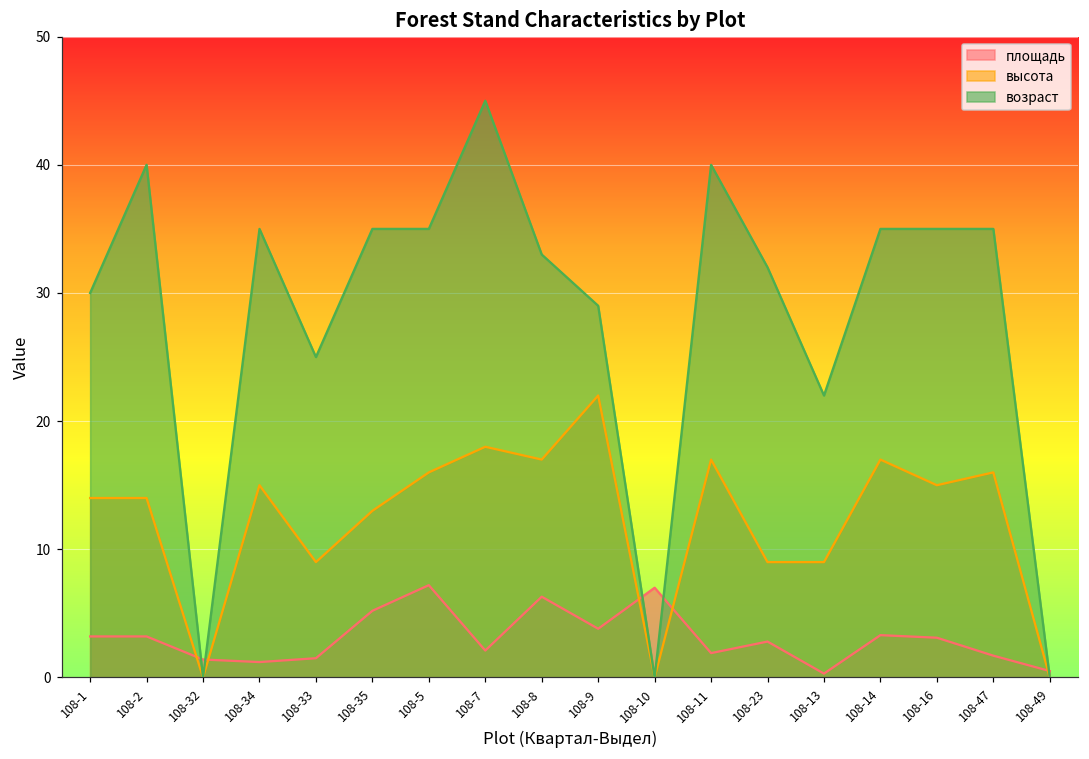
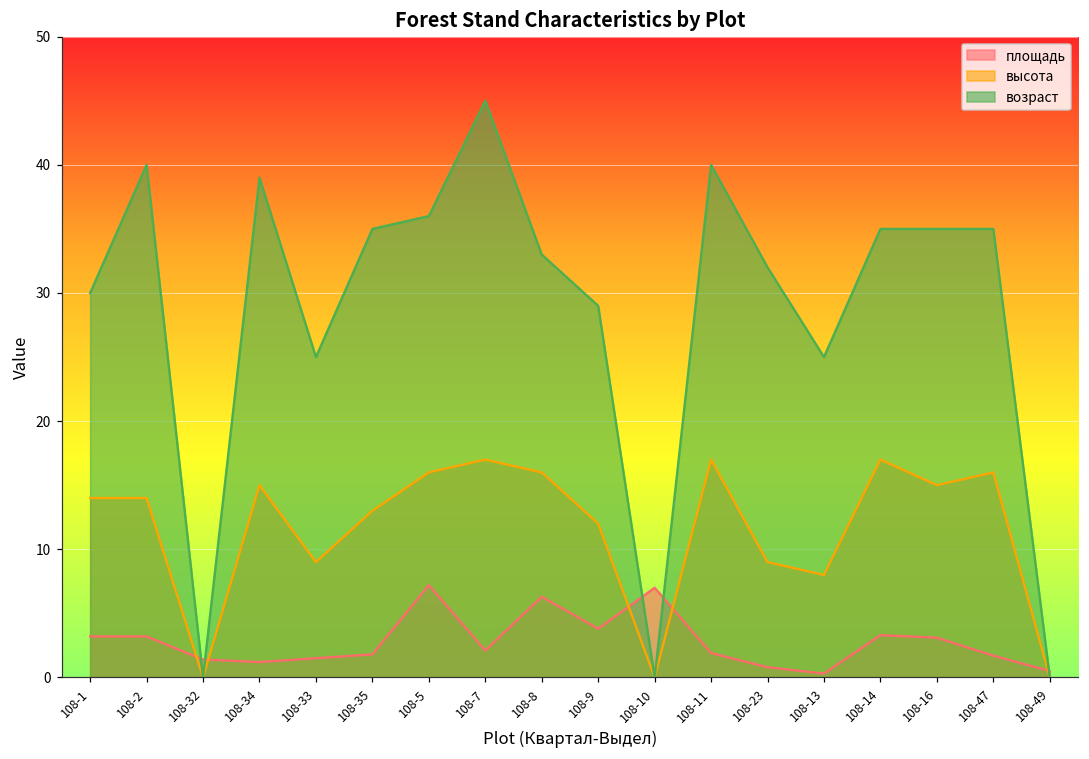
  {
    "площадь": {
      "108-1": 3.2,
      "108-2": 3.2,
      "108-32": 1.4,
      "108-34": 1.2,
      "108-33": 1.5,
-     "108-35": 5.2,
+     "108-35": 1.8,
      "108-5": 7.2,
      "108-7": 2.1,
      "108-8": 6.3,
      "108-9": 3.8,
      "108-10": 7.0,
      "108-11": 1.9,
-     "108-23": 2.8,
+     "108-23": 0.8,
      "108-13": 0.3,
      "108-14": 3.3,
      "108-16": 3.1,
      "108-47": 1.7,
      "108-49": 0.5
    },
    "высота": {
      "108-1": 14,
      "108-2": 14,
      "108-34": 15,
      "108-33": 9,
      "108-35": 13,
      "108-5": 16,
-     "108-7": 18,
-     "108-8": 17,
-     "108-9": 22,
+     "108-7": 17,
+     "108-8": 16,
+     "108-9": 12,
      "108-11": 17,
      "108-23": 9,
-     "108-13": 9,
+     "108-13": 8,
      "108-14": 17,
      "108-16": 15,
      "108-47": 16
    },
    "возраст": {
      "108-1": 30,
      "108-2": 40,
-     "108-34": 35,
+     "108-34": 39,
      "108-33": 25,
      "108-35": 35,
-     "108-5": 35,
+     "108-5": 36,
      "108-7": 45,
      "108-8": 33,
      "108-9": 29,
      "108-11": 40,
      "108-23": 32,
-     "108-13": 22,
+     "108-13": 25,
      "108-14": 35,
      "108-16": 35,
      "108-47": 35
    }
  }
